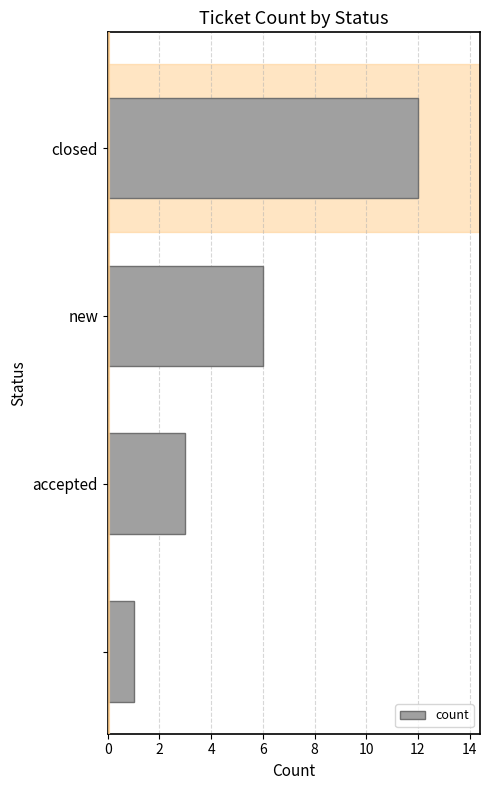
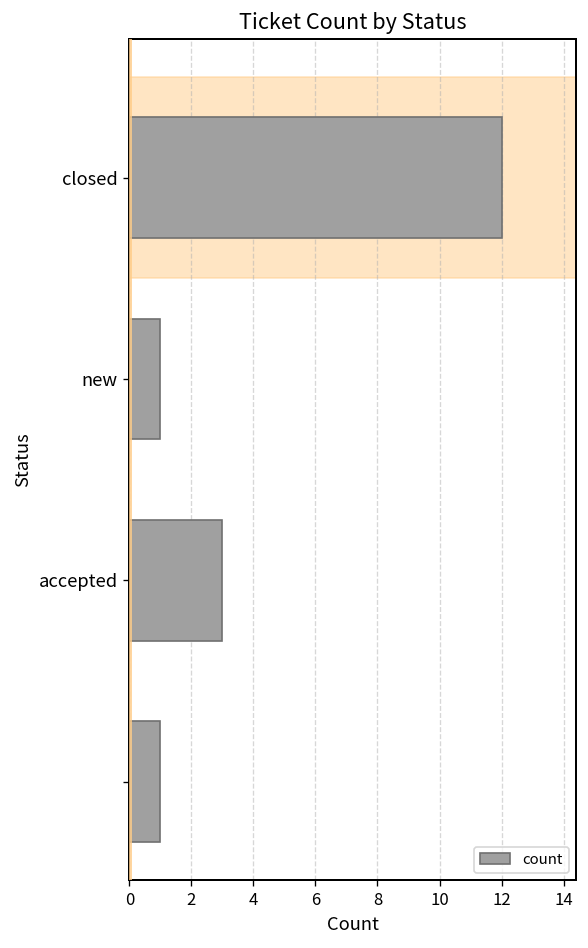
  {
    "closed": 12,
-   "new": 6,
+   "new": 1,
    "accepted": 3
  }
